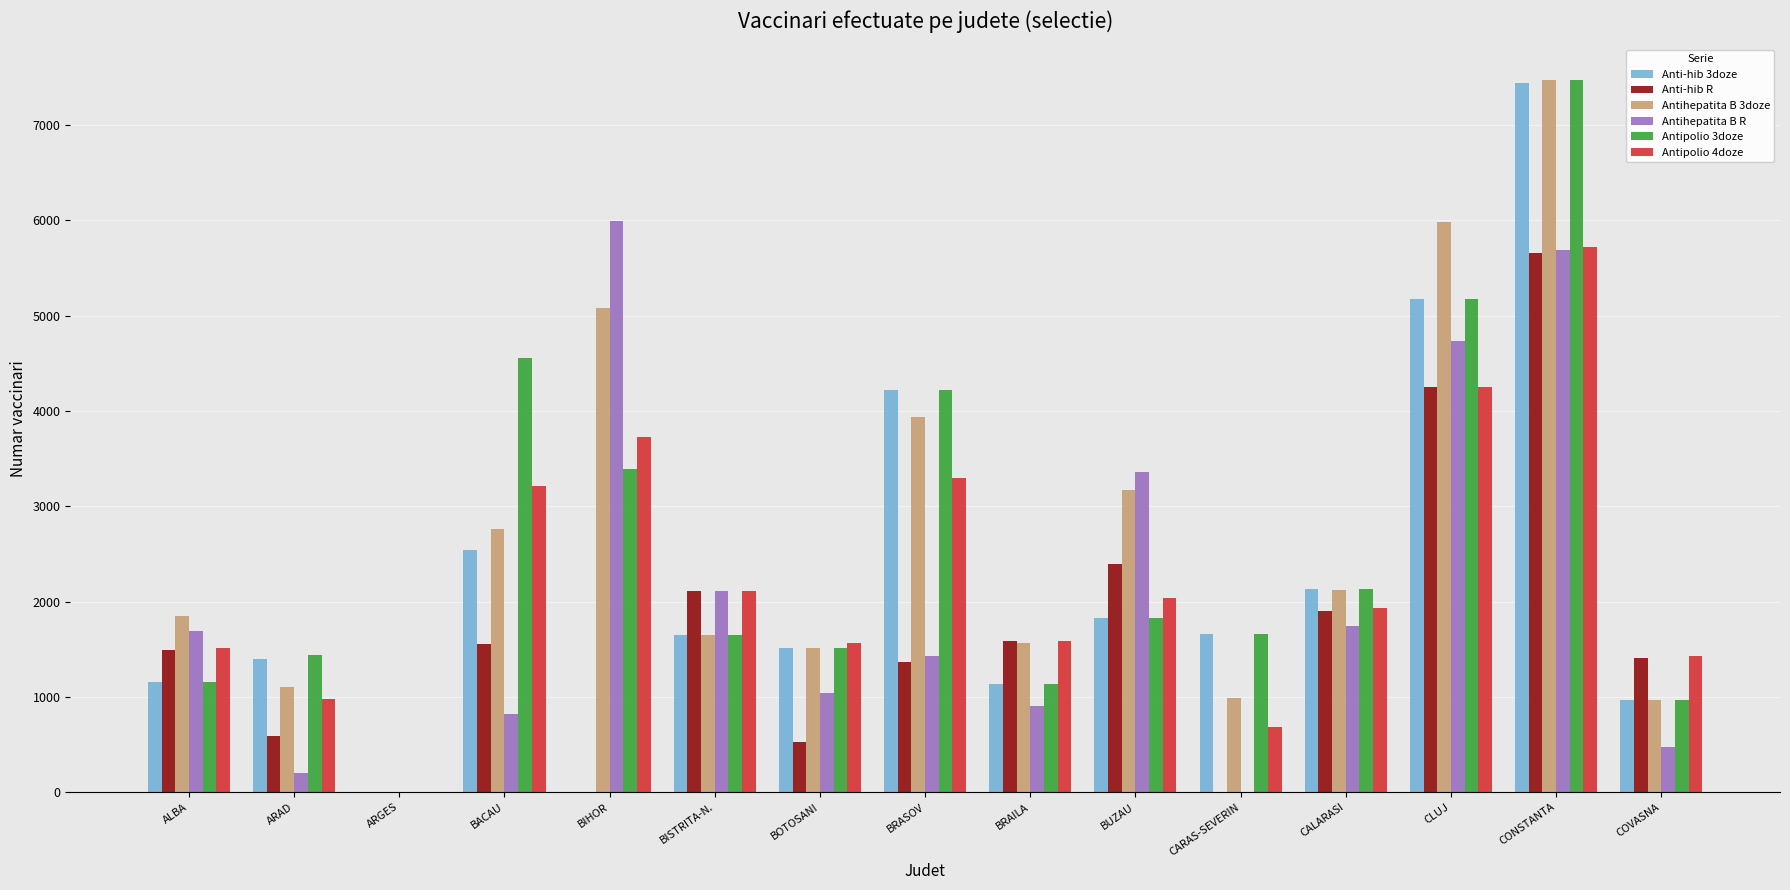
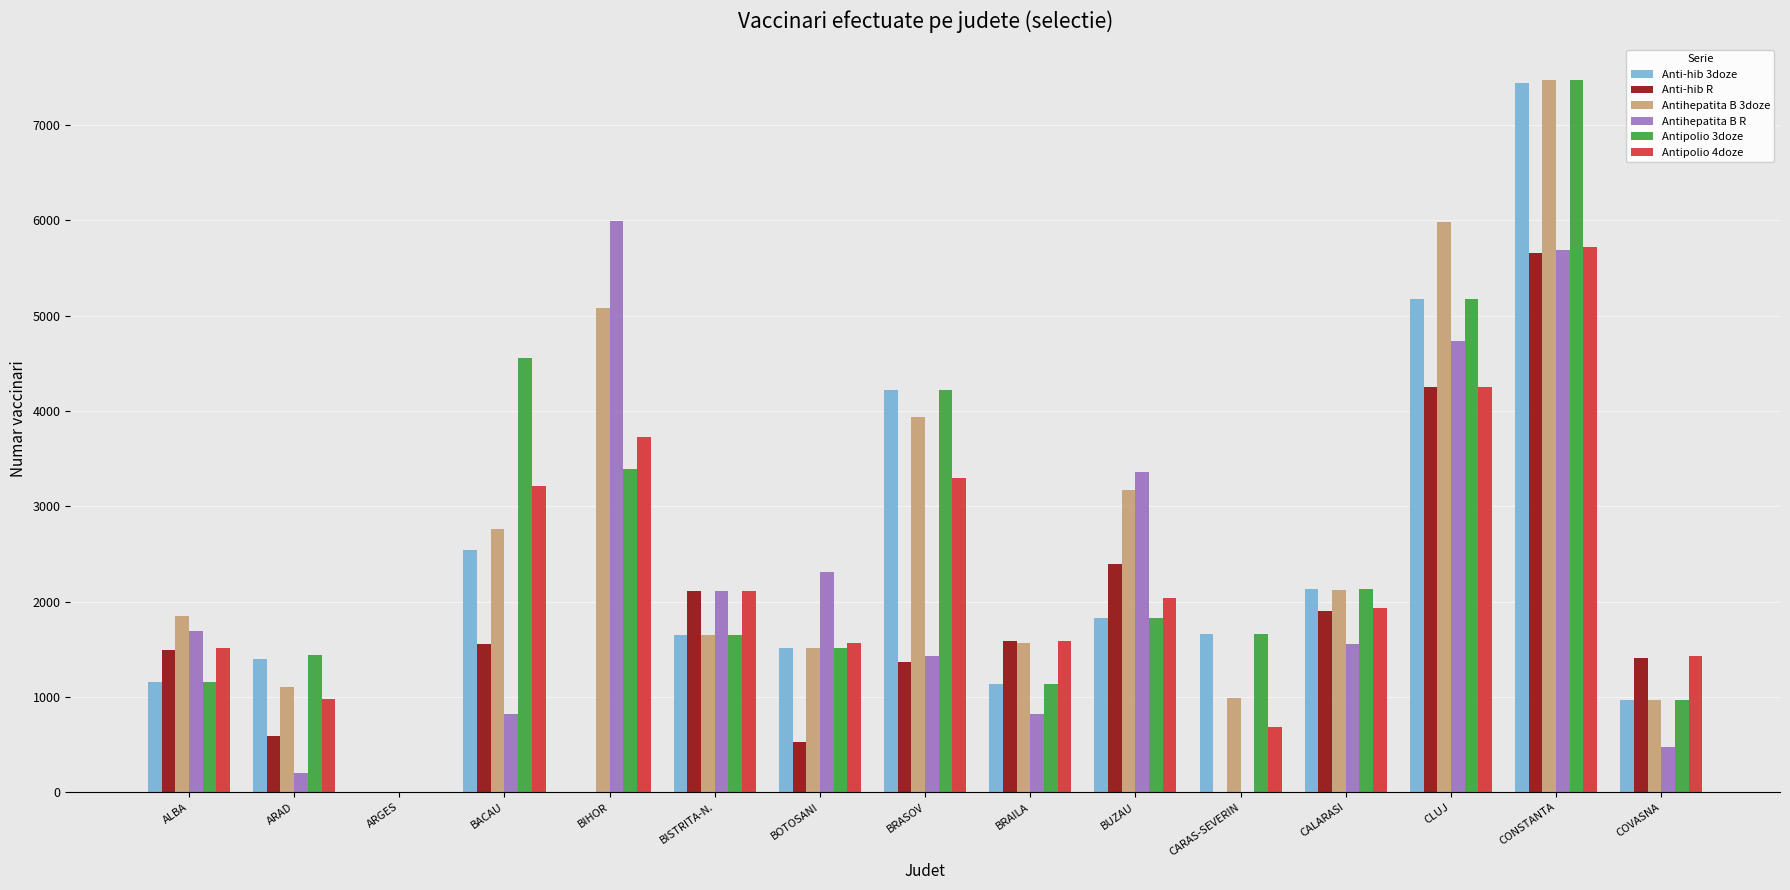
  {
    "Anti-hib 3doze": {
      "ALBA": 1200,
      "ARAD": 1400,
      "ARGES": 0,
      "BACAU": 2500,
      "BIHOR": 0,
      "BISTRITA-N.": 1700,
      "BOTOSANI": 1500,
      "BRASOV": 4200,
      "BRAILA": 1100,
      "BUZAU": 1800,
      "CARAS-SEVERIN": 1700,
      "CALARASI": 2100,
      "CLUJ": 5200,
      "CONSTANTA": 7400,
      "COVASNA": 1000
    },
    "Anti-hib R": {
      "ALBA": 1500,
      "ARAD": 600,
      "ARGES": 0,
      "BACAU": 1600,
      "BIHOR": 0,
      "BISTRITA-N.": 2100,
      "BOTOSANI": 500,
      "BRASOV": 1400,
      "BRAILA": 1600,
      "BUZAU": 2400,
      "CARAS-SEVERIN": 0,
      "CALARASI": 1900,
      "CLUJ": 4300,
      "CONSTANTA": 5700,
      "COVASNA": 1400
    },
    "Antihepatita B 3doze": {
      "ALBA": 1800,
      "ARAD": 1100,
      "ARGES": 0,
      "BACAU": 2800,
      "BIHOR": 5100,
      "BISTRITA-N.": 1700,
      "BOTOSANI": 1500,
      "BRASOV": 3900,
      "BRAILA": 1600,
      "BUZAU": 3200,
      "CARAS-SEVERIN": 1000,
      "CALARASI": 2100,
      "CLUJ": 6000,
      "CONSTANTA": 7500,
      "COVASNA": 1000
    },
    "Antihepatita B R": {
      "ALBA": 1700,
      "ARAD": 200,
      "ARGES": 0,
      "BACAU": 800,
      "BIHOR": 6000,
      "BISTRITA-N.": 2100,
-     "BOTOSANI": 1000,
+     "BOTOSANI": 2300,
      "BRASOV": 1400,
-     "BRAILA": 900,
+     "BRAILA": 800,
      "BUZAU": 3400,
      "CARAS-SEVERIN": 0,
-     "CALARASI": 1700,
+     "CALARASI": 1600,
      "CLUJ": 4700,
      "CONSTANTA": 5700,
      "COVASNA": 500
    },
    "Antipolio 3doze": {
      "ALBA": 1200,
      "ARAD": 1400,
      "ARGES": 0,
      "BACAU": 4600,
      "BIHOR": 3400,
      "BISTRITA-N.": 1700,
      "BOTOSANI": 1500,
      "BRASOV": 4200,
      "BRAILA": 1100,
      "BUZAU": 1800,
      "CARAS-SEVERIN": 1700,
      "CALARASI": 2100,
      "CLUJ": 5200,
      "CONSTANTA": 7500,
      "COVASNA": 1000
    },
    "Antipolio 4doze": {
      "ALBA": 1500,
      "ARAD": 1000,
      "ARGES": 0,
      "BACAU": 3200,
      "BIHOR": 3700,
      "BISTRITA-N.": 2100,
      "BOTOSANI": 1600,
      "BRASOV": 3300,
      "BRAILA": 1600,
      "BUZAU": 2000,
      "CARAS-SEVERIN": 700,
      "CALARASI": 1900,
      "CLUJ": 4300,
      "CONSTANTA": 5700,
      "COVASNA": 1400
    }
  }
